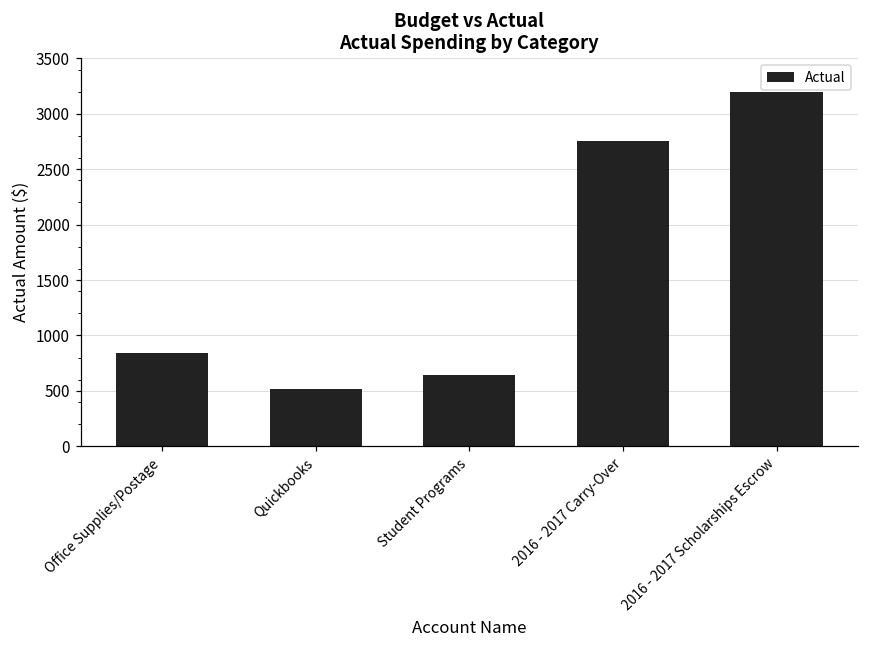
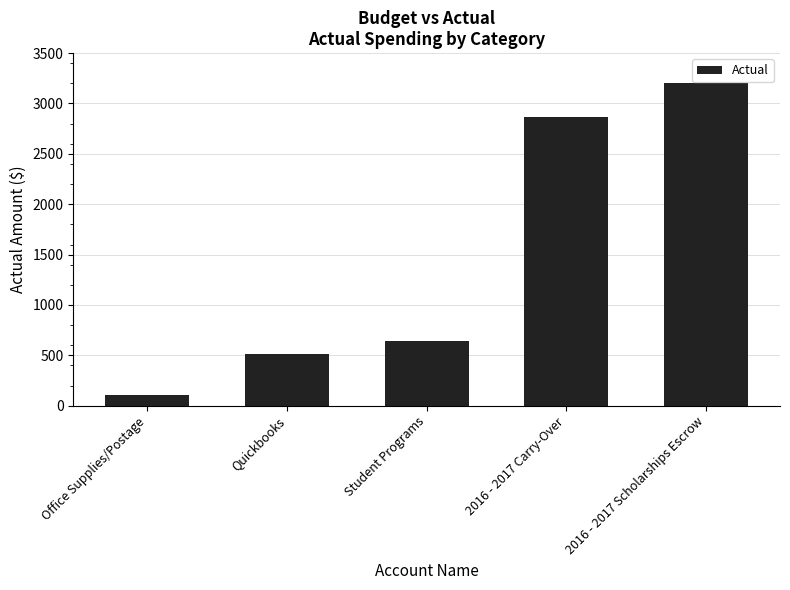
  {
-   "Office Supplies/Postage": 840,
+   "Office Supplies/Postage": 110,
    "Quickbooks": 520,
    "Student Programs": 650,
-   "2016 - 2017 Carry-Over": 2760,
+   "2016 - 2017 Carry-Over": 2860,
    "2016 - 2017 Scholarships Escrow": 3200
  }
